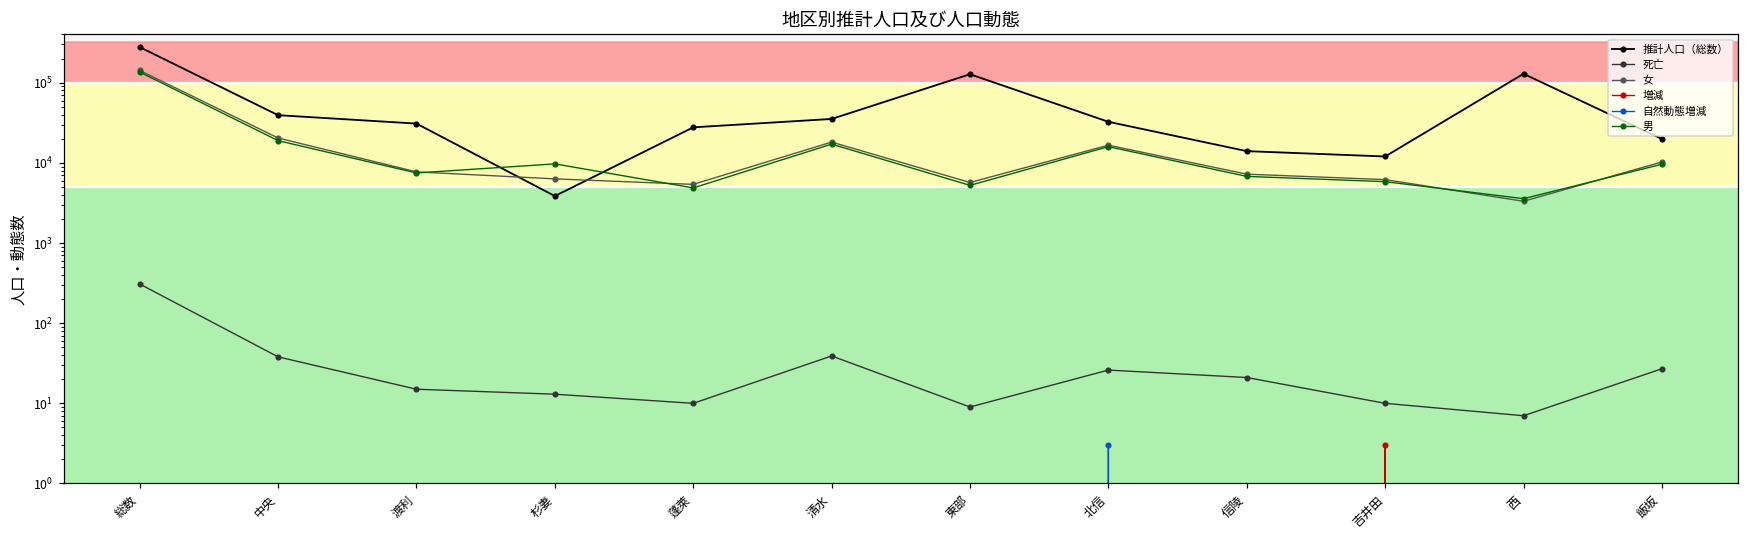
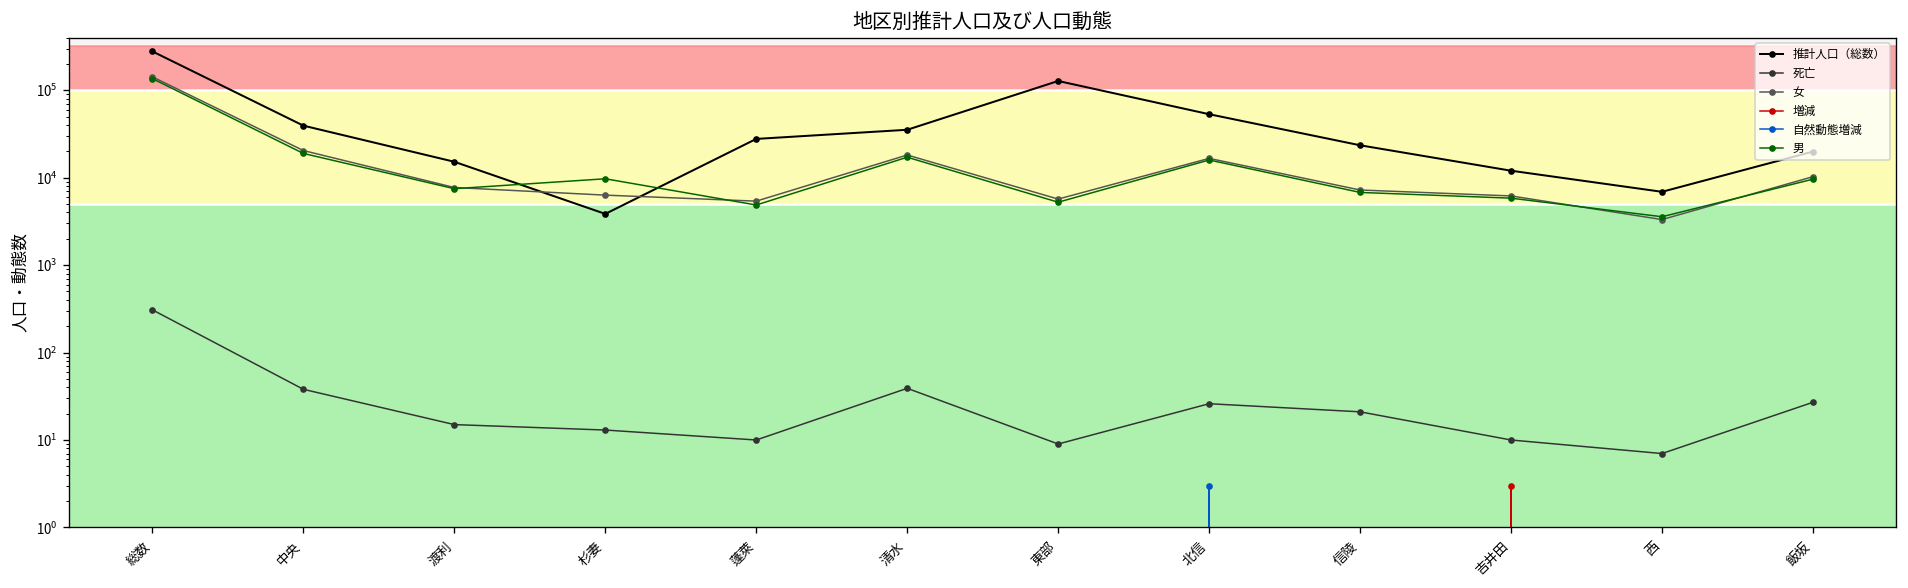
  {
    "推計人口（総数）": {
      "総数": 280000,
      "中央": 40000,
-     "渡利": 31000,
+     "渡利": 15000,
      "杉妻": 4000,
      "蓬萊": 28000,
      "清水": 40000,
      "東部": 130000,
-     "北信": 30000,
-     "信陵": 14000,
+     "北信": 50000,
+     "信陵": 23000,
      "吉井田": 12000,
-     "西": 130000
+     "西": 7000
    },
    "増減": {
      "吉井田": 3
    },
    "自然動態増減": {
      "北信": 3
    },
    "男": {
      "杉妻": 10000,
      "蓬萊": 5000,
      "東部": 5000
    }
  }
